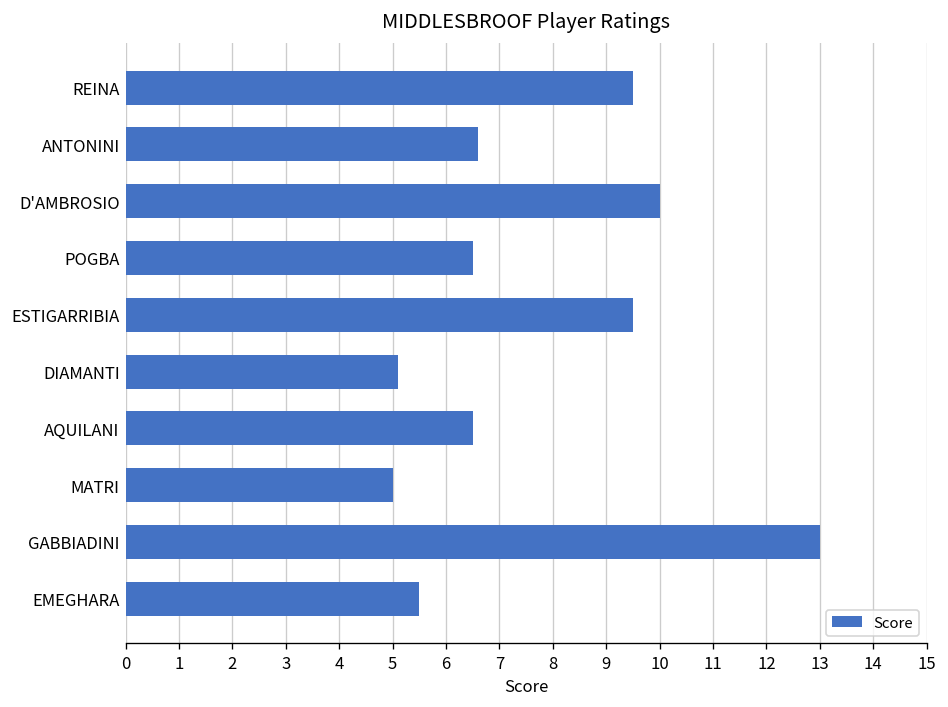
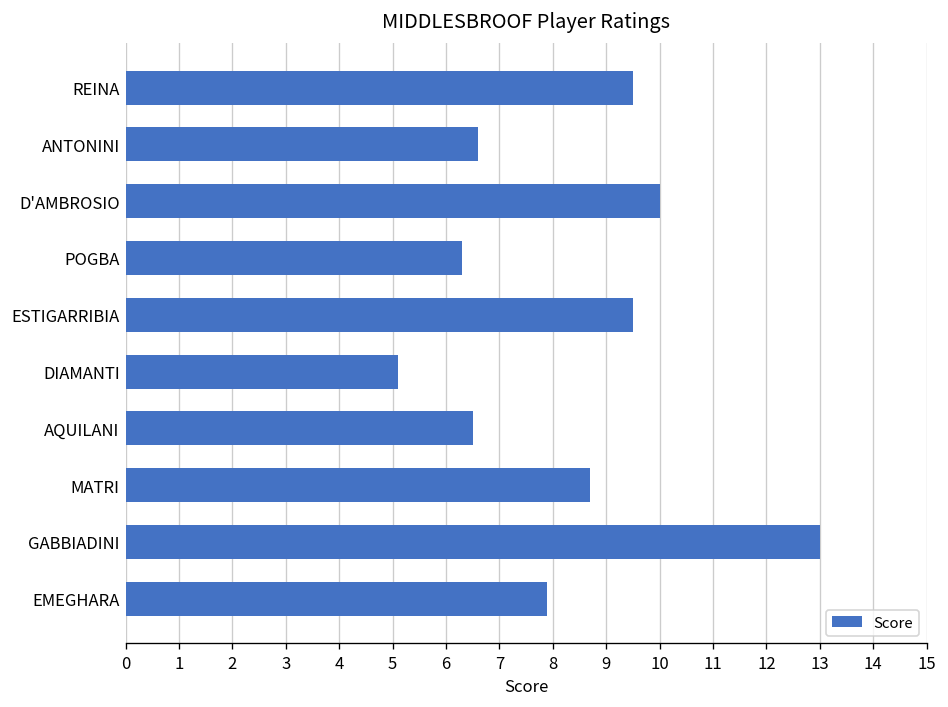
  {
    "REINA": 9.5,
    "ANTONINI": 6.6,
    "D'AMBROSIO": 10.0,
-   "POGBA": 6.5,
+   "POGBA": 6.3,
    "ESTIGARRIBIA": 9.5,
    "DIAMANTI": 5.1,
    "AQUILANI": 6.5,
-   "MATRI": 5.0,
+   "MATRI": 8.7,
    "GABBIADINI": 13.0,
-   "EMEGHARA": 5.5
+   "EMEGHARA": 7.9
  }
